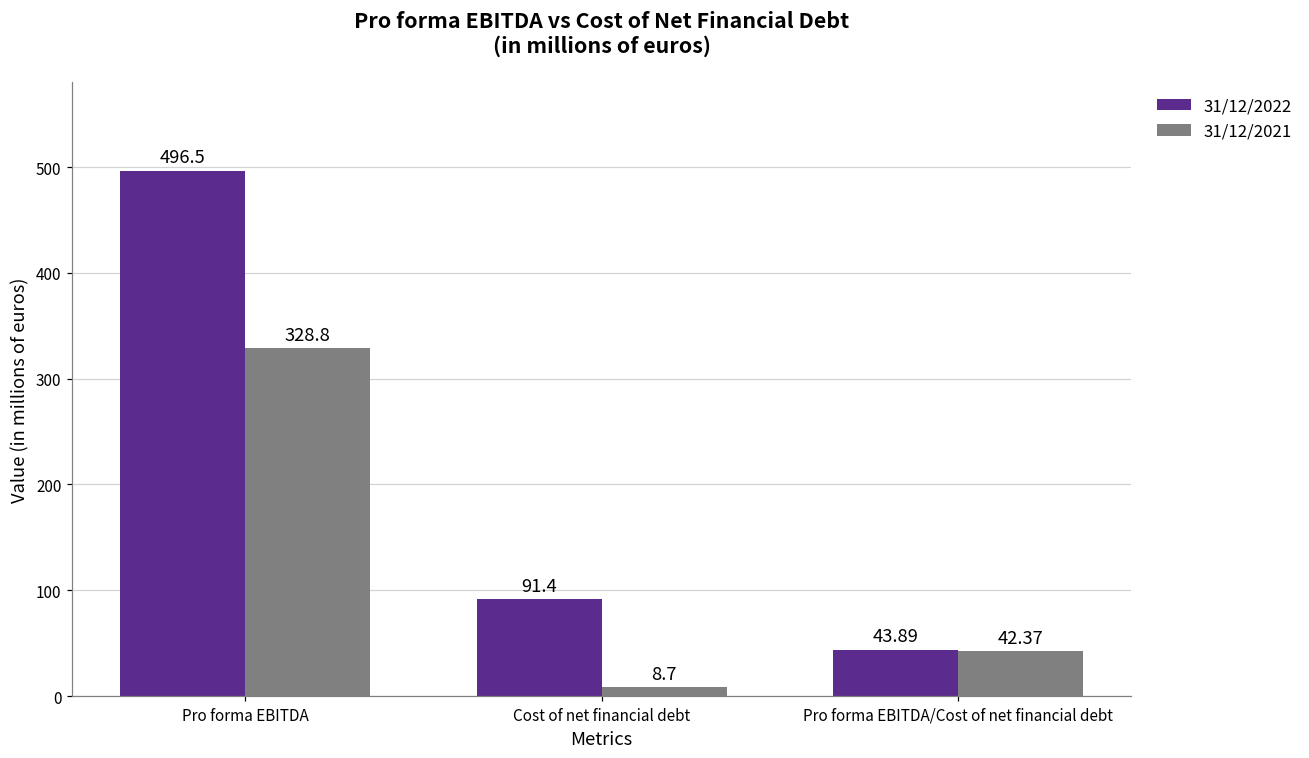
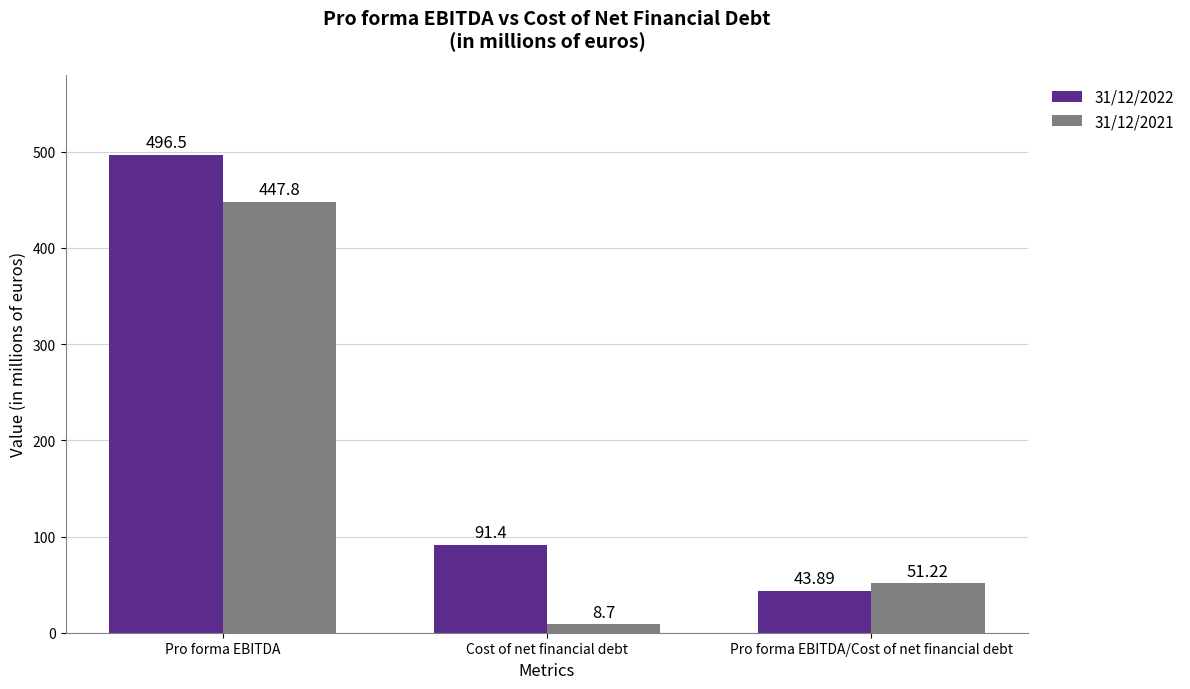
  {
    "31/12/2022": {
      "Pro forma EBITDA": 496.5,
      "Cost of net financial debt": 91.4,
      "Pro forma EBITDA/Cost of net financial debt": 43.89
    },
    "31/12/2021": {
-     "Pro forma EBITDA": 328.8,
+     "Pro forma EBITDA": 447.8,
      "Cost of net financial debt": 8.7,
-     "Pro forma EBITDA/Cost of net financial debt": 42.37
+     "Pro forma EBITDA/Cost of net financial debt": 51.22
    }
  }
